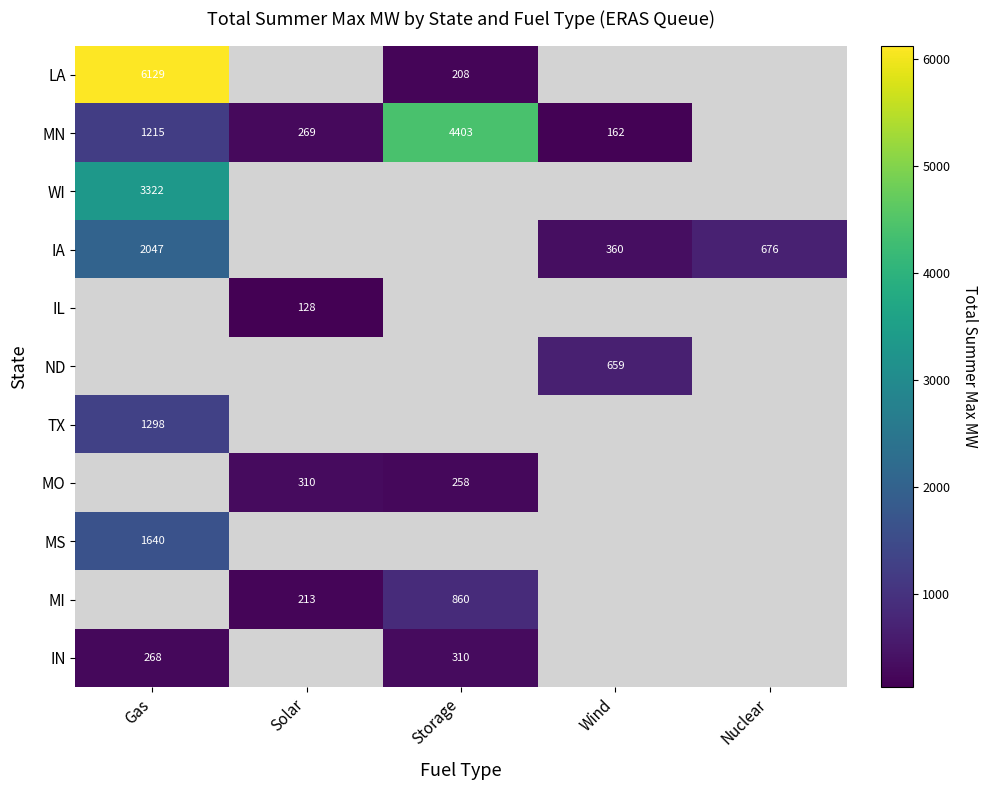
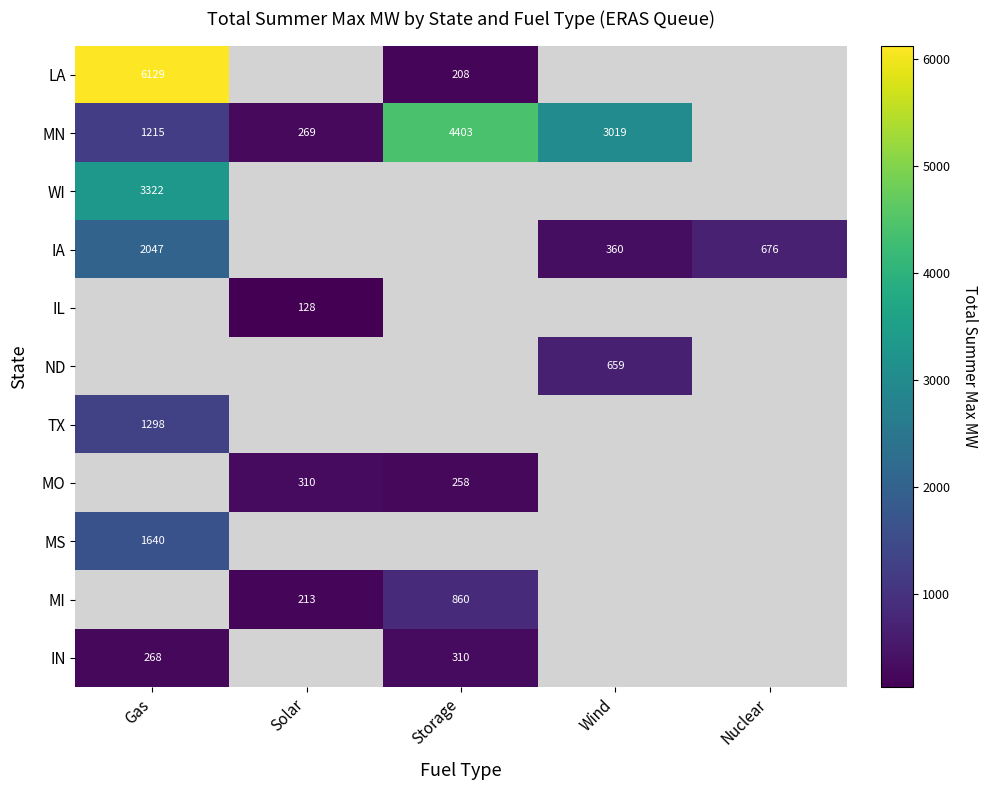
  {
    "LA": {
      "Gas": 6129,
      "Storage": 208
    },
    "MN": {
      "Gas": 1215,
      "Solar": 269,
      "Storage": 4403,
-     "Wind": 162
+     "Wind": 3019
    },
    "WI": {
      "Gas": 3322
    },
    "IA": {
      "Gas": 2047,
      "Wind": 360,
      "Nuclear": 676
    },
    "IL": {
      "Solar": 128
    },
    "ND": {
      "Wind": 659
    },
    "TX": {
      "Gas": 1298
    },
    "MO": {
      "Solar": 310,
      "Storage": 258
    },
    "MS": {
      "Gas": 1640
    },
    "MI": {
      "Solar": 213,
      "Storage": 860
    },
    "IN": {
      "Gas": 268,
      "Storage": 310
    }
  }
